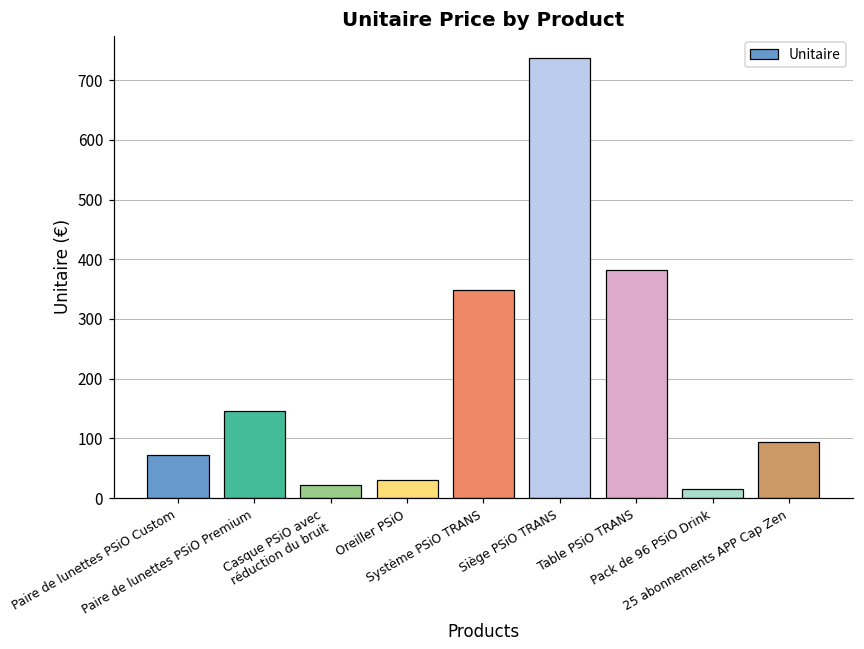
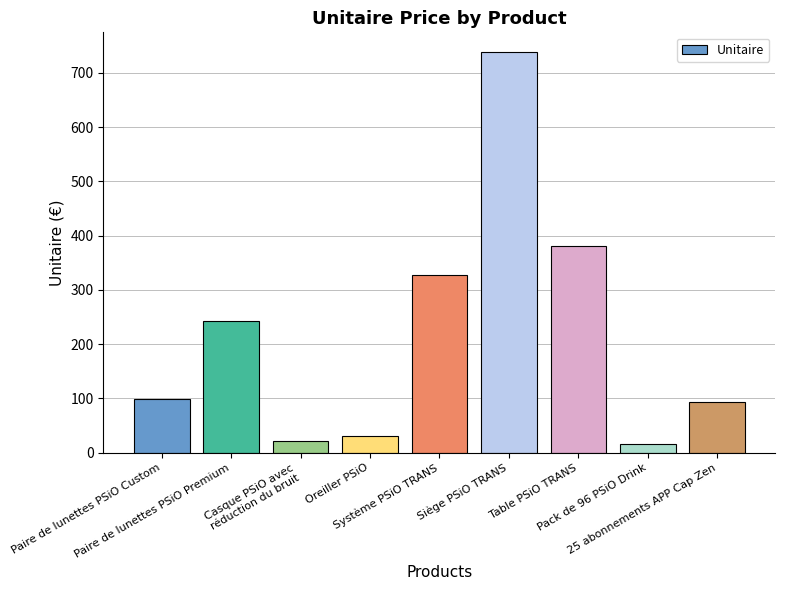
  {
-   "Paire de lunettes PSiO Custom": 70,
-   "Paire de lunettes PSiO Premium": 150,
+   "Paire de lunettes PSiO Custom": 100,
+   "Paire de lunettes PSiO Premium": 240,
    "Casque PSiO avec réduction du bruit": 20,
    "Oreiller PSiO": 30,
-   "Système PSiO TRANS": 350,
+   "Système PSiO TRANS": 330,
    "Siège PSiO TRANS": 740,
    "Table PSiO TRANS": 380,
    "Pack de 96 PSiO Drink": 20,
    "25 abonnements APP Cap Zen": 90
  }
